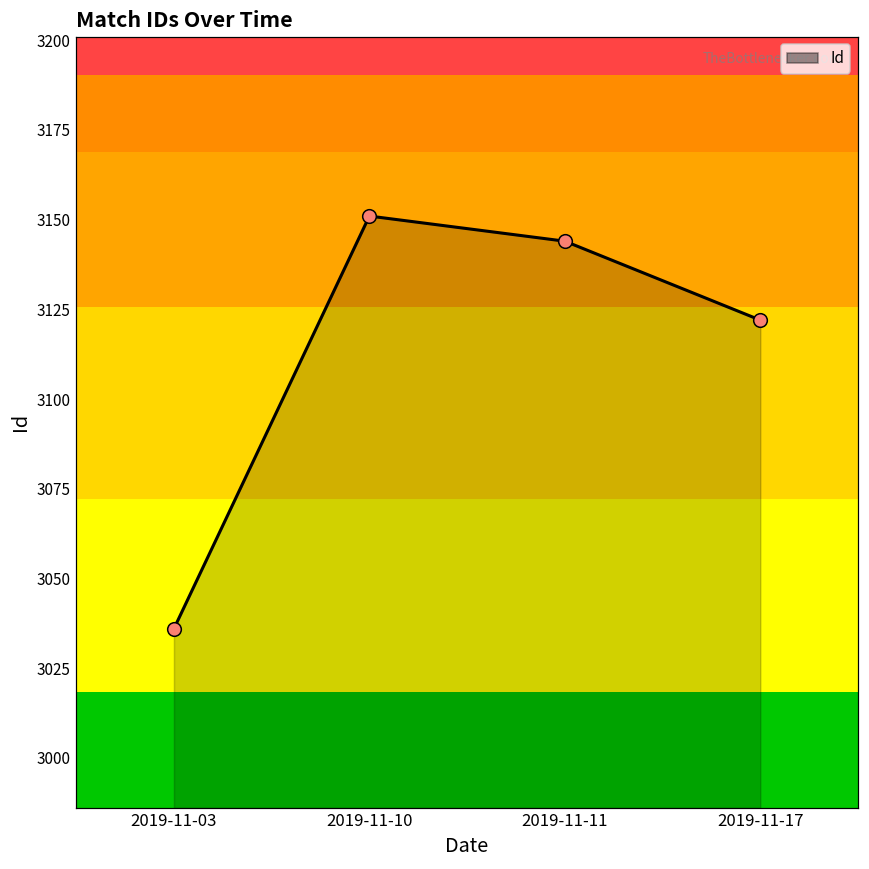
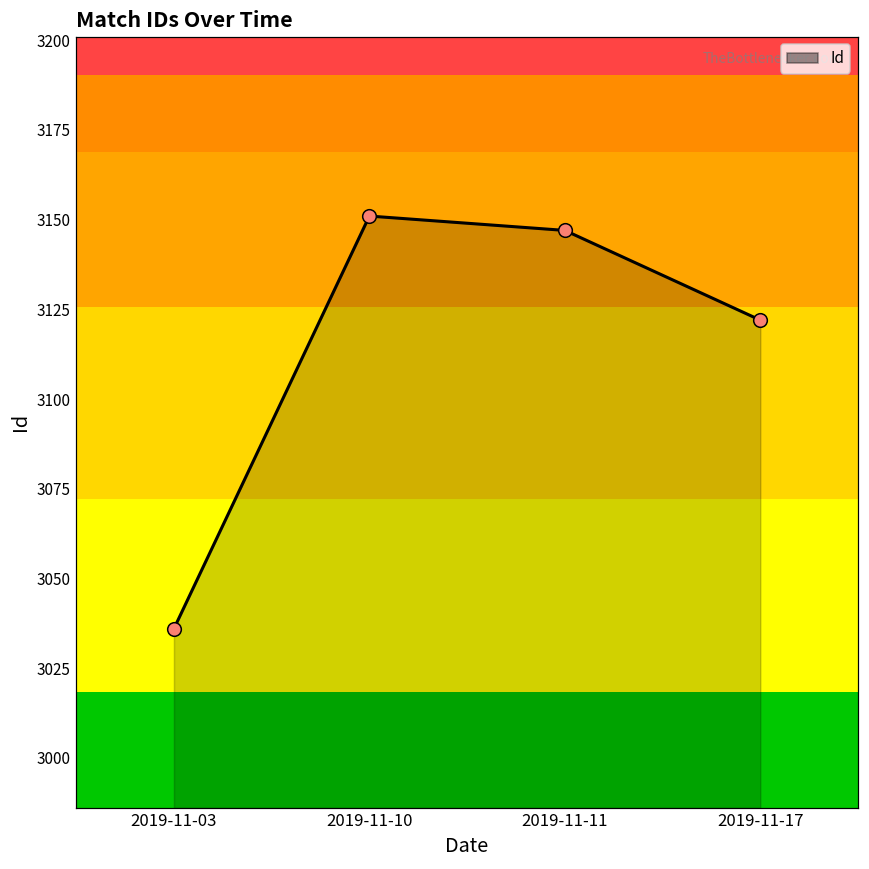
  {
    "2019-11-03": 3036,
    "2019-11-10": 3151,
-   "2019-11-11": 3144,
+   "2019-11-11": 3147,
    "2019-11-17": 3122
  }
